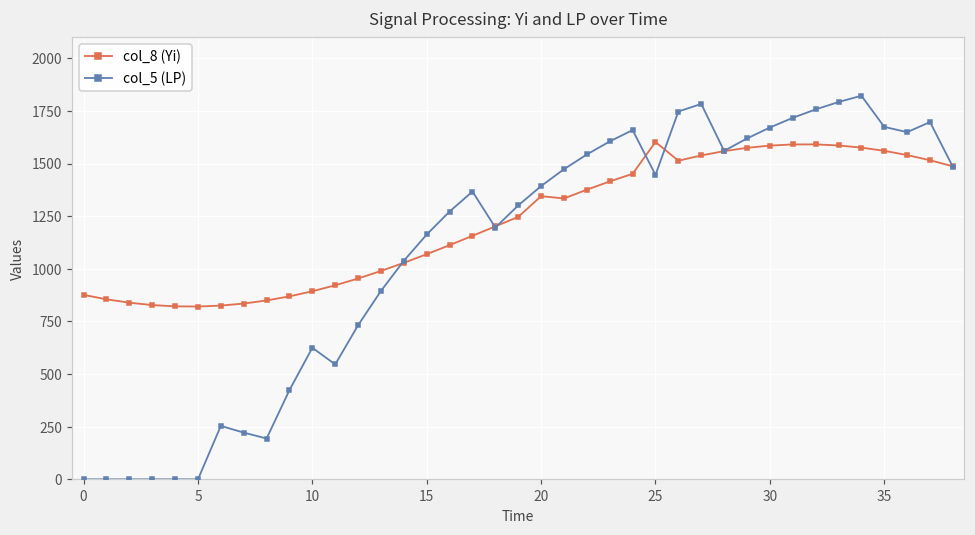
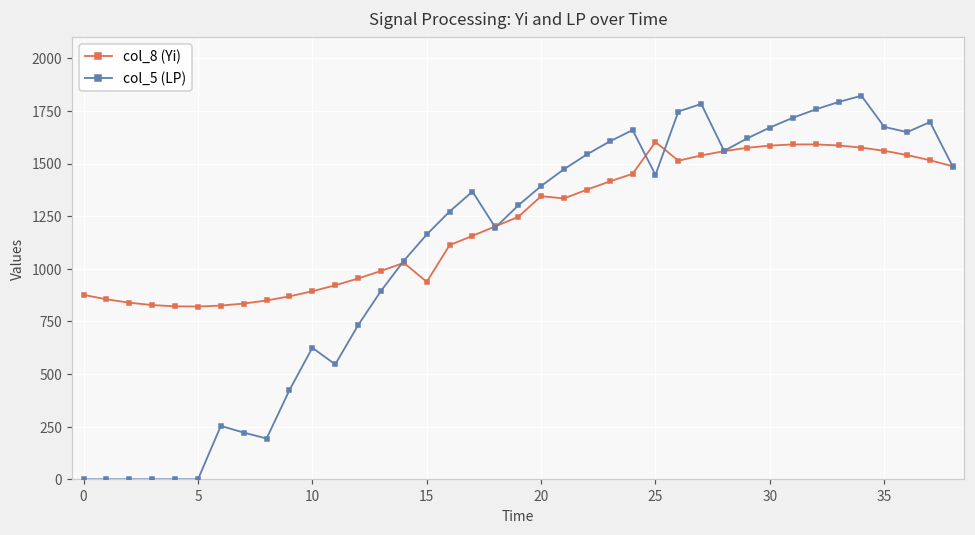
  {
    "col_8 (Yi)": {
      "0": 880,
      "5": 820,
      "10": 890,
-     "15": 1070,
+     "15": 940,
      "20": 1340,
      "25": 1600,
      "30": 1590,
      "35": 1560
    },
    "col_5 (LP)": {
      "0": 0,
      "5": 0,
      "10": 630,
      "15": 1160,
      "20": 1390,
      "25": 1450,
      "30": 1670,
      "35": 1670
    }
  }
